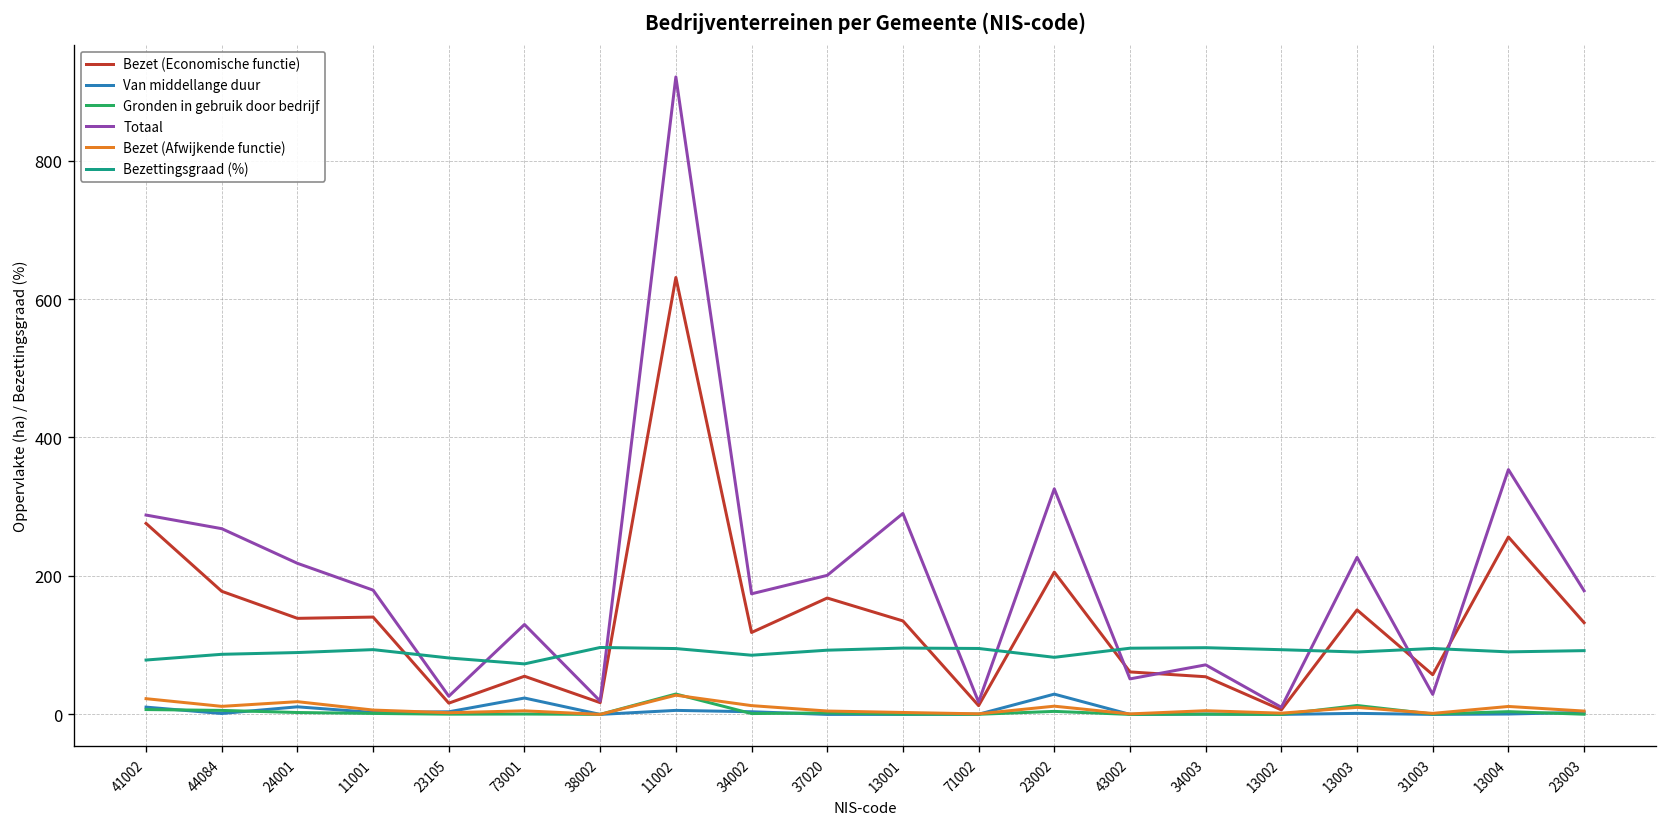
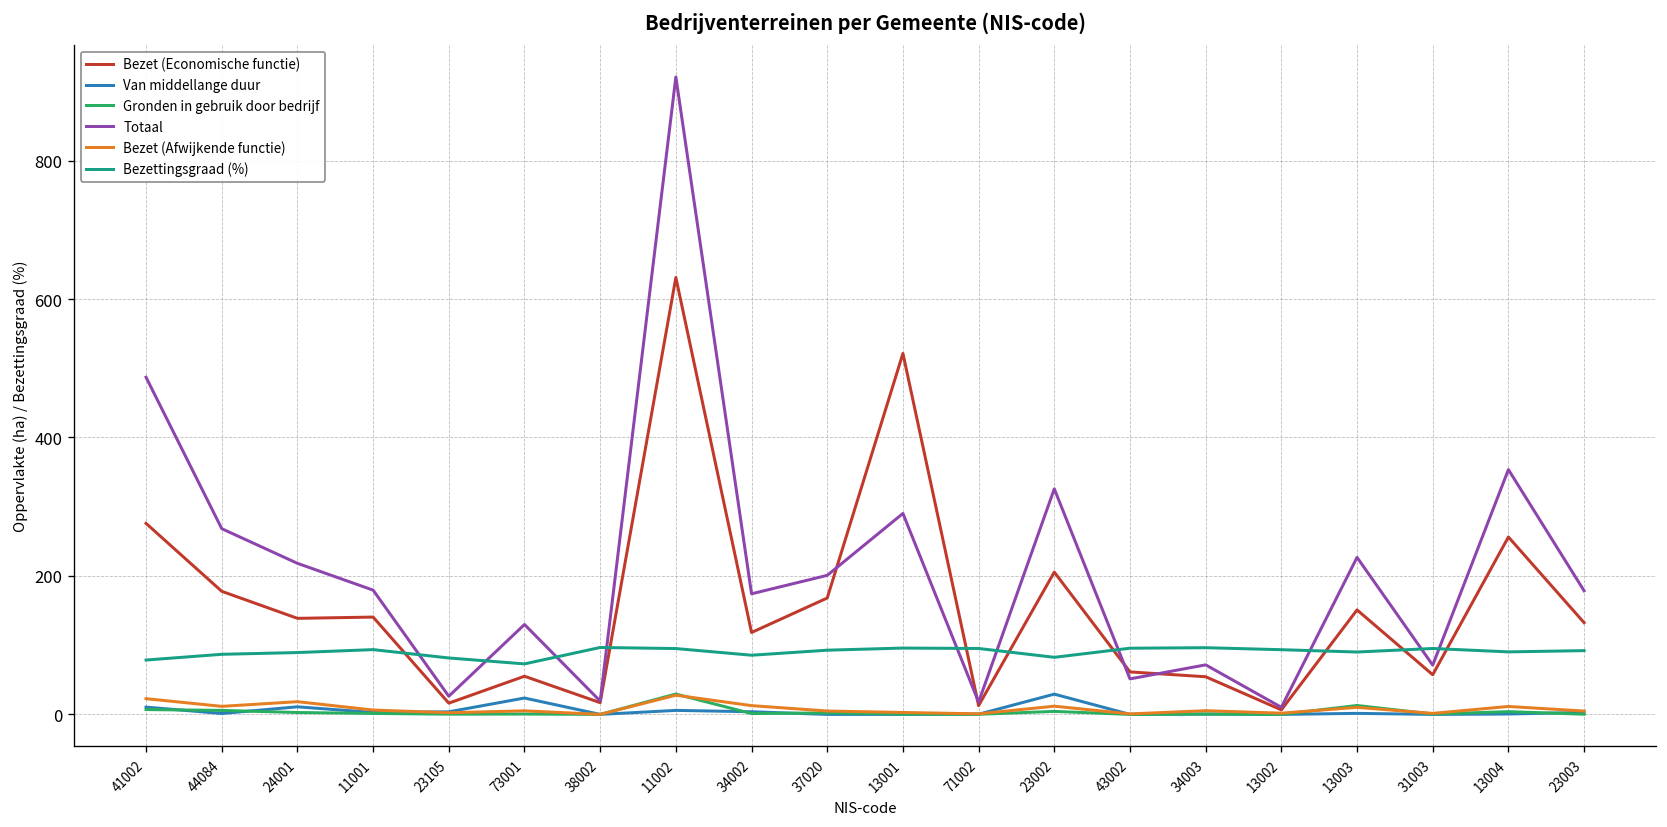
  {
    "Bezet (Economische functie)": {
      "41002": 280,
      "44084": 180,
      "24001": 140,
      "11001": 140,
      "23105": 20,
      "73001": 60,
      "11002": 630,
      "34002": 120,
      "37020": 170,
-     "13001": 140,
+     "13001": 520,
      "71002": 10,
      "23002": 210,
      "43002": 60,
      "34003": 50,
      "13003": 150,
      "31003": 60,
      "13004": 260,
      "23003": 130
    },
    "Van middellange duur": {
      "44084": 0,
      "24001": 10,
      "73001": 20,
      "11002": 10,
      "23002": 30,
      "13003": 0
    },
    "Totaal": {
-     "41002": 290,
+     "41002": 490,
      "44084": 270,
      "24001": 220,
      "11001": 180,
      "23105": 30,
      "73001": 130,
      "11002": 920,
      "34002": 170,
      "37020": 200,
      "13001": 290,
      "71002": 20,
      "23002": 330,
      "43002": 50,
      "34003": 70,
      "13003": 230,
-     "31003": 30,
+     "31003": 70,
      "13004": 350,
      "23003": 180
    },
    "Bezet (Afwijkende functie)": {
      "41002": 20,
      "44084": 10,
      "24001": 20,
      "73001": 10,
      "34002": 10,
      "23002": 10,
      "34003": 10,
      "13004": 10
    }
  }
